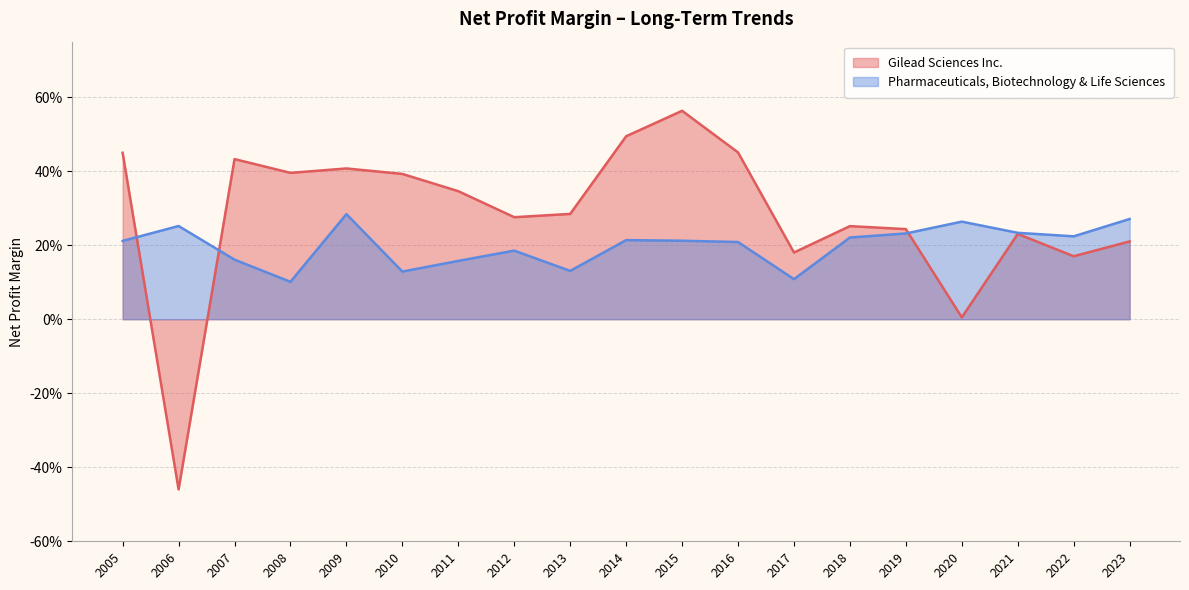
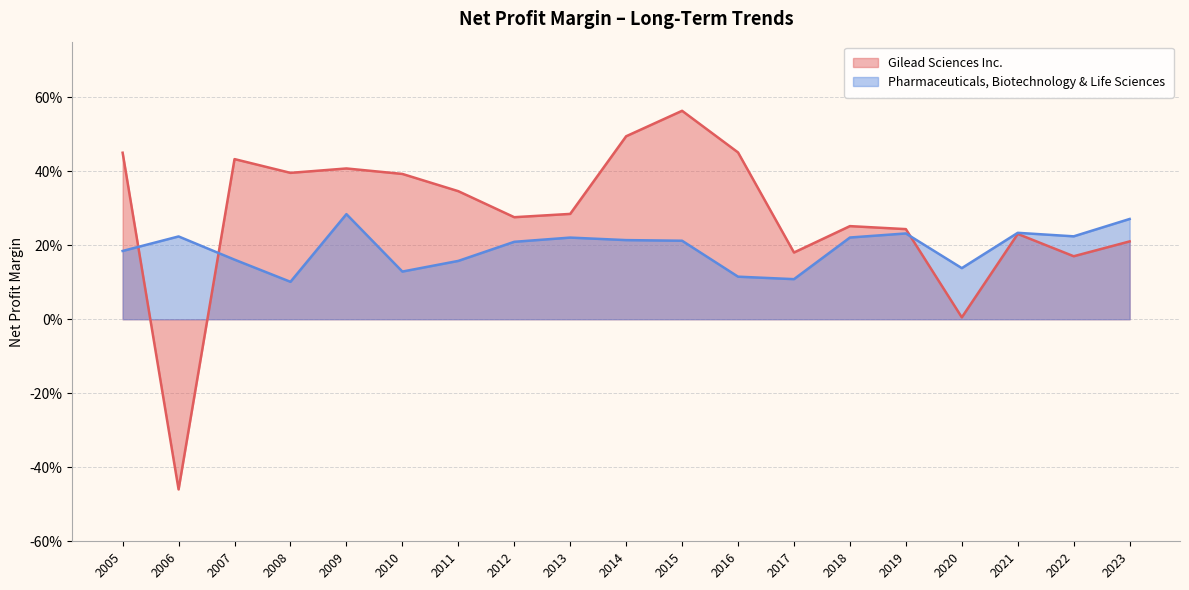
  {
    "Pharmaceuticals, Biotechnology & Life Sciences": {
-     "2005": "21%",
-     "2006": "25%",
+     "2005": "18%",
+     "2006": "22%",
      "2007": "16%",
      "2008": "10%",
      "2009": "28%",
      "2010": "13%",
      "2011": "16%",
-     "2012": "19%",
-     "2013": "13%",
+     "2012": "21%",
+     "2013": "22%",
      "2014": "21%",
      "2015": "21%",
-     "2016": "21%",
+     "2016": "12%",
      "2017": "11%",
      "2018": "22%",
      "2019": "23%",
-     "2020": "26%",
+     "2020": "14%",
      "2022": "22%",
      "2023": "27%"
    }
  }
